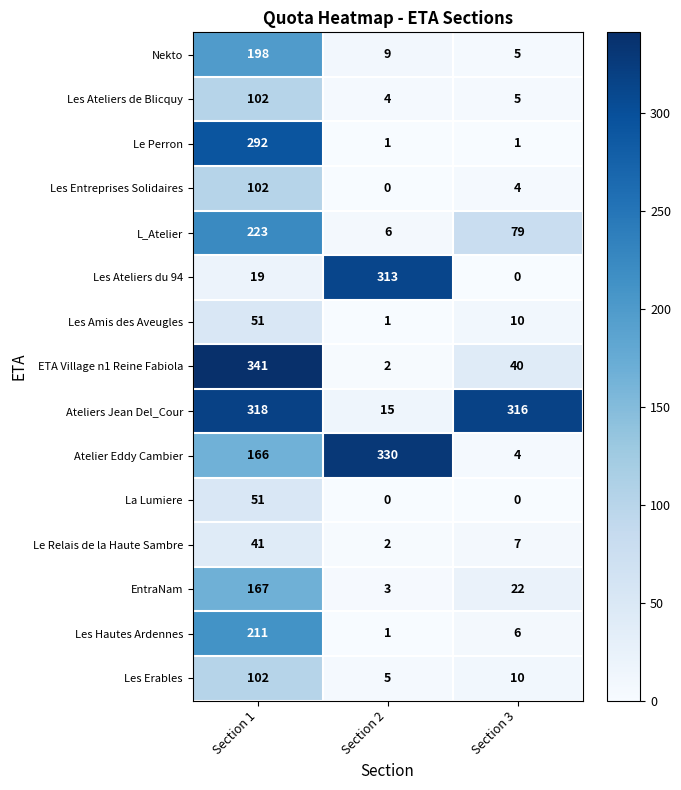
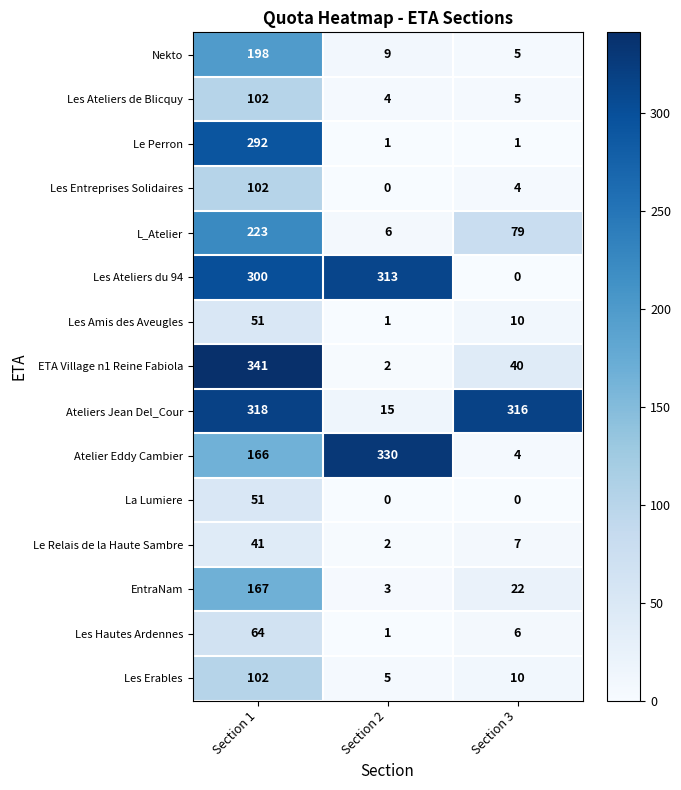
  {
    "Nekto": {
      "Section 1": 198,
      "Section 2": 9,
      "Section 3": 5
    },
    "Les Ateliers de Blicquy": {
      "Section 1": 102,
      "Section 2": 4,
      "Section 3": 5
    },
    "Le Perron": {
      "Section 1": 292,
      "Section 2": 1,
      "Section 3": 1
    },
    "Les Entreprises Solidaires": {
      "Section 1": 102,
      "Section 2": 0,
      "Section 3": 4
    },
    "L_Atelier": {
      "Section 1": 223,
      "Section 2": 6,
      "Section 3": 79
    },
    "Les Ateliers du 94": {
-     "Section 1": 19,
+     "Section 1": 300,
      "Section 2": 313,
      "Section 3": 0
    },
    "Les Amis des Aveugles": {
      "Section 1": 51,
      "Section 2": 1,
      "Section 3": 10
    },
    "ETA Village n1 Reine Fabiola": {
      "Section 1": 341,
      "Section 2": 2,
      "Section 3": 40
    },
    "Ateliers Jean Del_Cour": {
      "Section 1": 318,
      "Section 2": 15,
      "Section 3": 316
    },
    "Atelier Eddy Cambier": {
      "Section 1": 166,
      "Section 2": 330,
      "Section 3": 4
    },
    "La Lumiere": {
      "Section 1": 51,
      "Section 2": 0,
      "Section 3": 0
    },
    "Le Relais de la Haute Sambre": {
      "Section 1": 41,
      "Section 2": 2,
      "Section 3": 7
    },
    "EntraNam": {
      "Section 1": 167,
      "Section 2": 3,
      "Section 3": 22
    },
    "Les Hautes Ardennes": {
-     "Section 1": 211,
+     "Section 1": 64,
      "Section 2": 1,
      "Section 3": 6
    },
    "Les Erables": {
      "Section 1": 102,
      "Section 2": 5,
      "Section 3": 10
    }
  }
